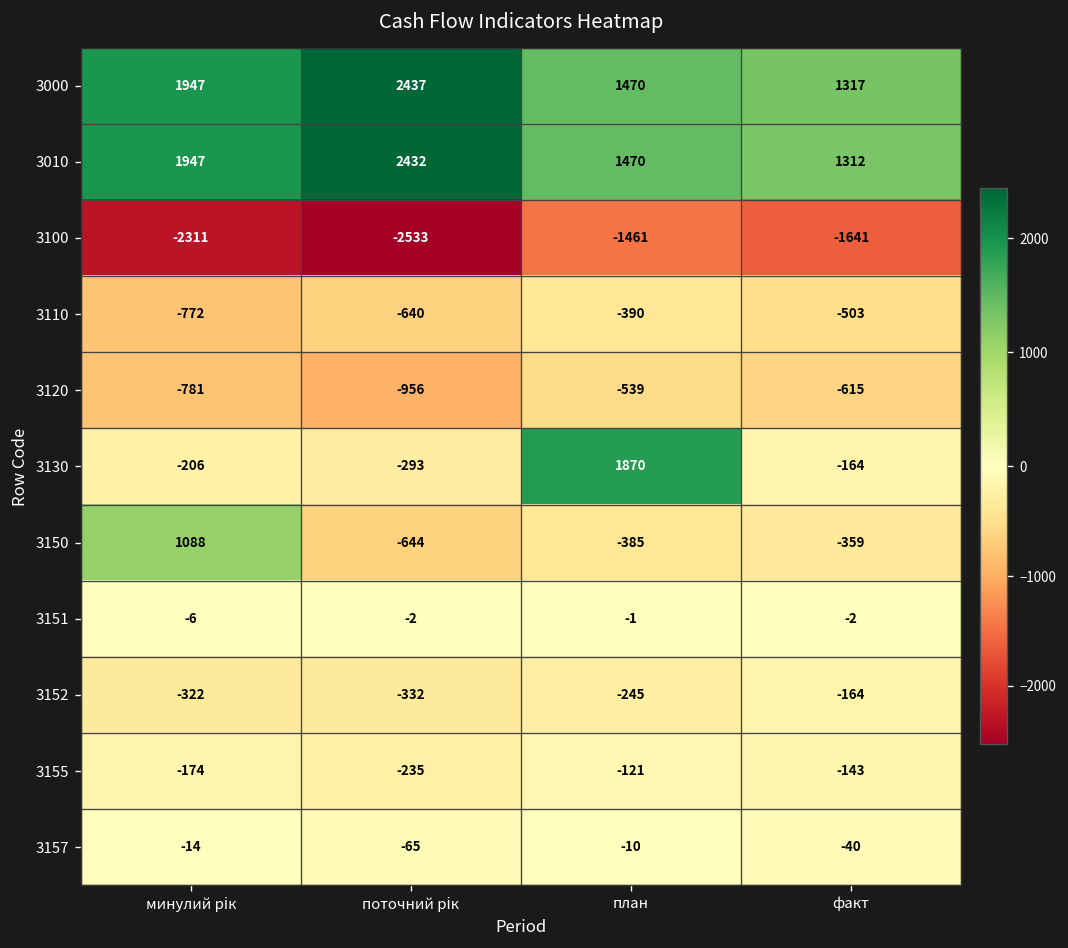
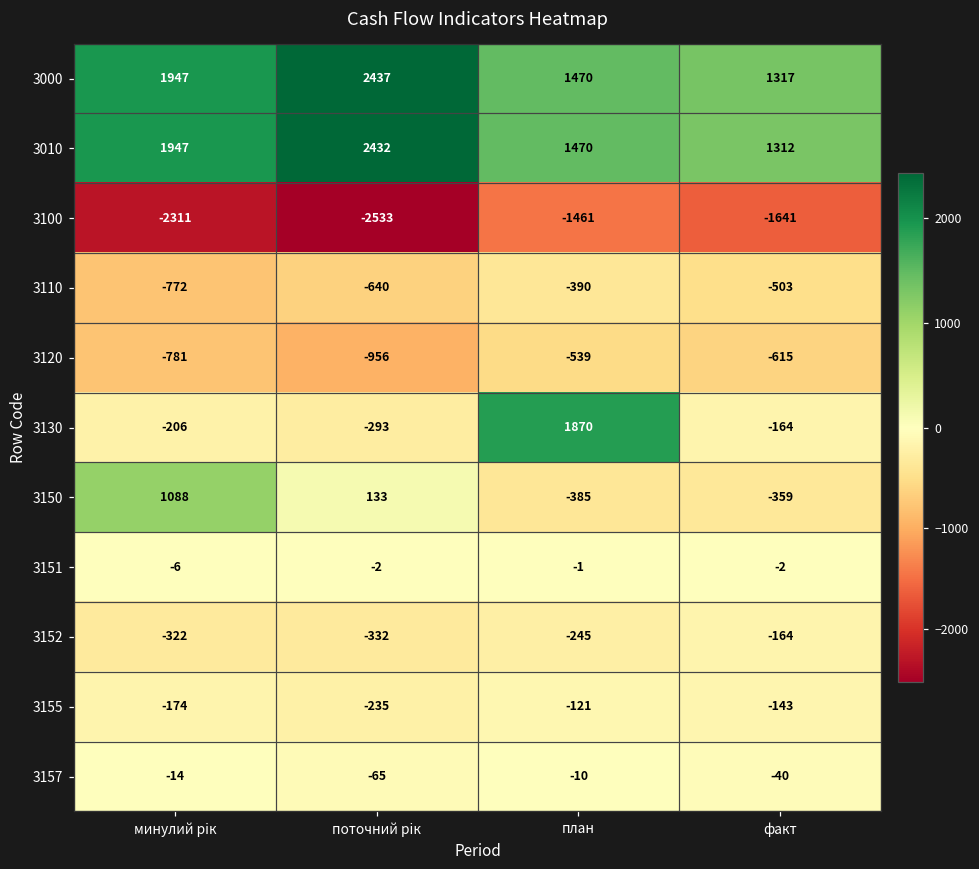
  {
    "3000": {
      "минулий рік": 1947,
      "поточний рік": 2437,
      "план": 1470,
      "факт": 1317
    },
    "3010": {
      "минулий рік": 1947,
      "поточний рік": 2432,
      "план": 1470,
      "факт": 1312
    },
    "3100": {
      "минулий рік": -2311,
      "поточний рік": -2533,
      "план": -1461,
      "факт": -1641
    },
    "3110": {
      "минулий рік": -772,
      "поточний рік": -640,
      "план": -390,
      "факт": -503
    },
    "3120": {
      "минулий рік": -781,
      "поточний рік": -956,
      "план": -539,
      "факт": -615
    },
    "3130": {
      "минулий рік": -206,
      "поточний рік": -293,
      "план": 1870,
      "факт": -164
    },
    "3150": {
      "минулий рік": 1088,
-     "поточний рік": -644,
+     "поточний рік": 133,
      "план": -385,
      "факт": -359
    },
    "3151": {
      "минулий рік": -6,
      "поточний рік": -2,
      "план": -1,
      "факт": -2
    },
    "3152": {
      "минулий рік": -322,
      "поточний рік": -332,
      "план": -245,
      "факт": -164
    },
    "3155": {
      "минулий рік": -174,
      "поточний рік": -235,
      "план": -121,
      "факт": -143
    },
    "3157": {
      "минулий рік": -14,
      "поточний рік": -65,
      "план": -10,
      "факт": -40
    }
  }
